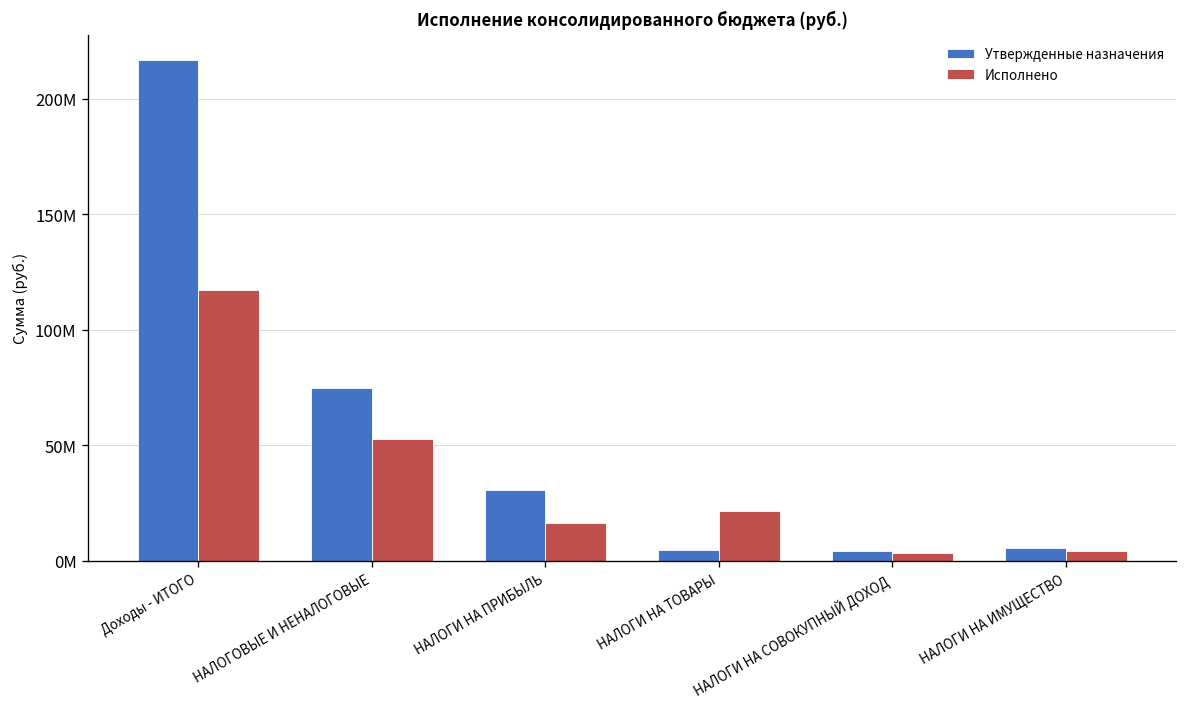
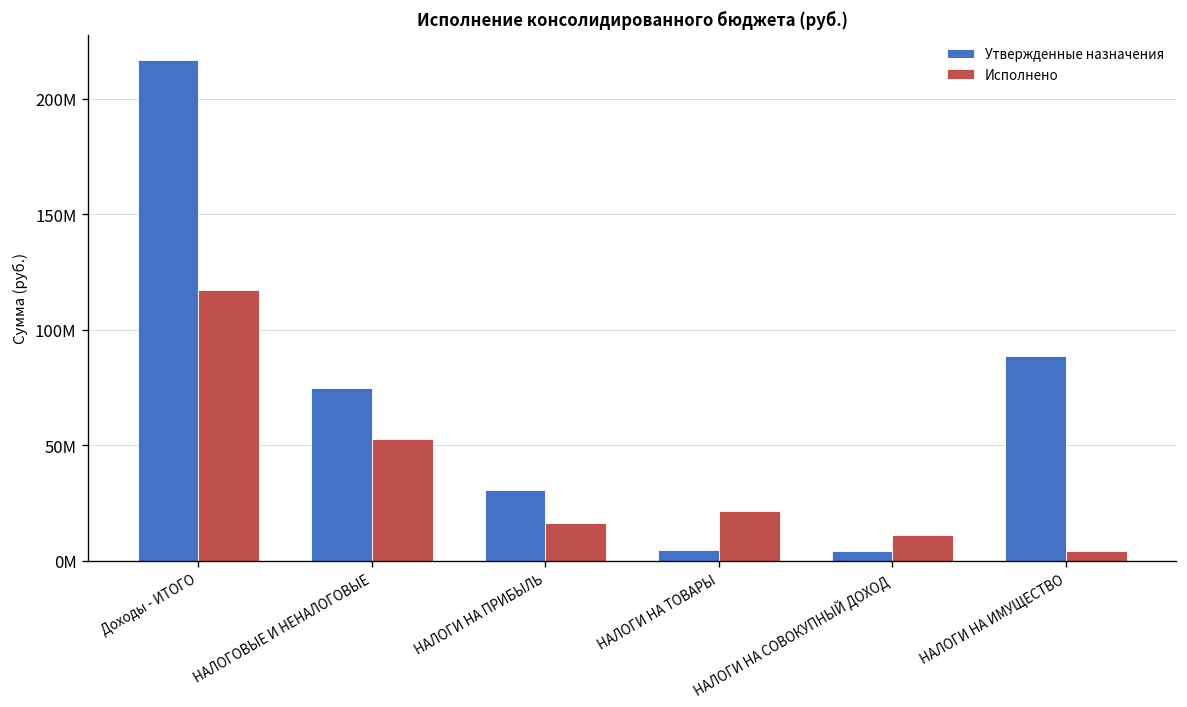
  {
    "Утвержденные назначения": {
      "Доходы - ИТОГО": 217000000,
      "НАЛОГОВЫЕ И НЕНАЛОГОВЫЕ": 75000000,
      "НАЛОГИ НА ПРИБЫЛЬ": 31000000,
      "НАЛОГИ НА ТОВАРЫ": 5000000,
      "НАЛОГИ НА СОВОКУПНЫЙ ДОХОД": 4000000,
-     "НАЛОГИ НА ИМУЩЕСТВО": 6000000
+     "НАЛОГИ НА ИМУЩЕСТВО": 89000000
    },
    "Исполнено": {
      "Доходы - ИТОГО": 117000000,
      "НАЛОГОВЫЕ И НЕНАЛОГОВЫЕ": 53000000,
      "НАЛОГИ НА ПРИБЫЛЬ": 16000000,
      "НАЛОГИ НА ТОВАРЫ": 22000000,
-     "НАЛОГИ НА СОВОКУПНЫЙ ДОХОД": 3000000,
+     "НАЛОГИ НА СОВОКУПНЫЙ ДОХОД": 11000000,
      "НАЛОГИ НА ИМУЩЕСТВО": 4000000
    }
  }
